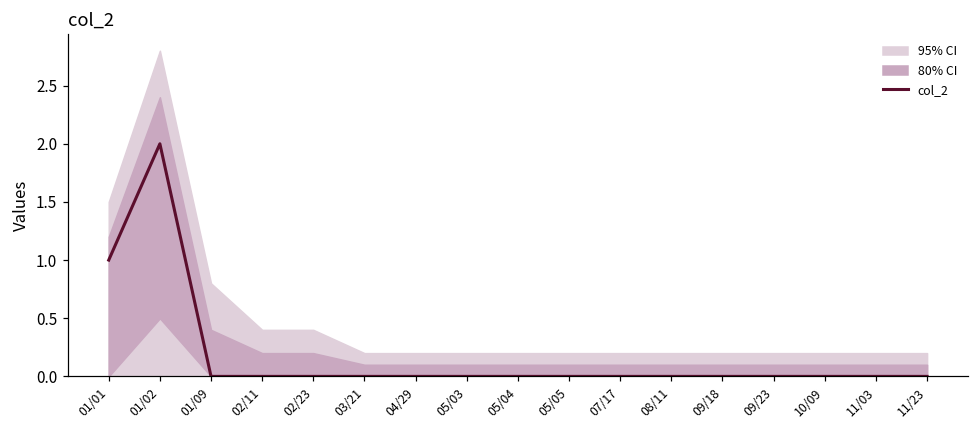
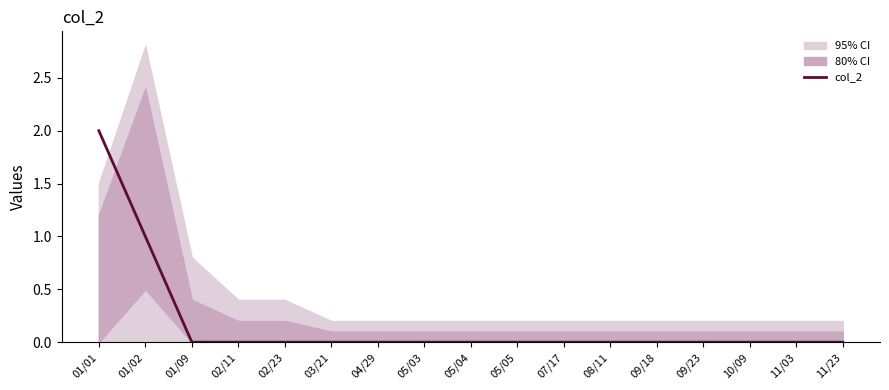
  {
    "col_2": {
-     "01/01": 1,
-     "01/02": 2,
+     "01/01": 2,
+     "01/02": 1,
      "01/09": 0,
      "02/11": 0,
      "02/23": 0,
      "03/21": 0,
      "04/29": 0,
      "05/03": 0,
      "05/04": 0,
      "05/05": 0,
      "07/17": 0,
      "08/11": 0,
      "09/18": 0,
      "09/23": 0,
      "10/09": 0,
      "11/03": 0,
      "11/23": 0
    }
  }
